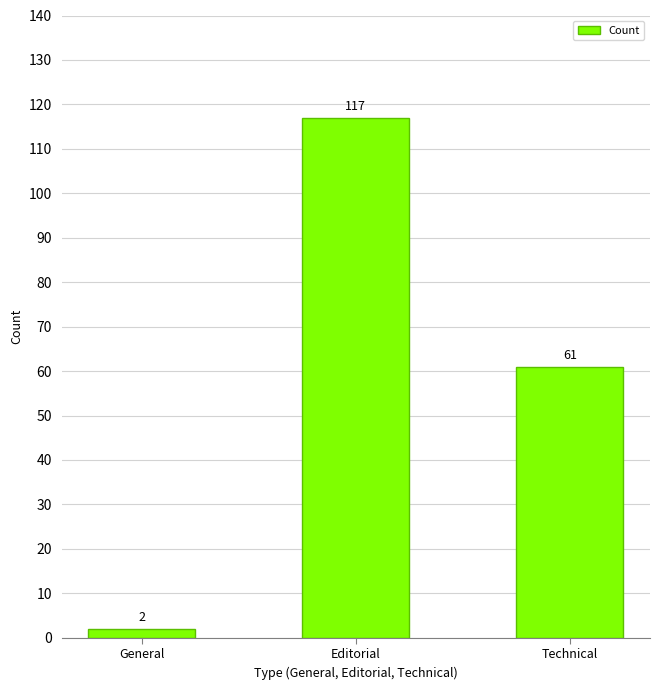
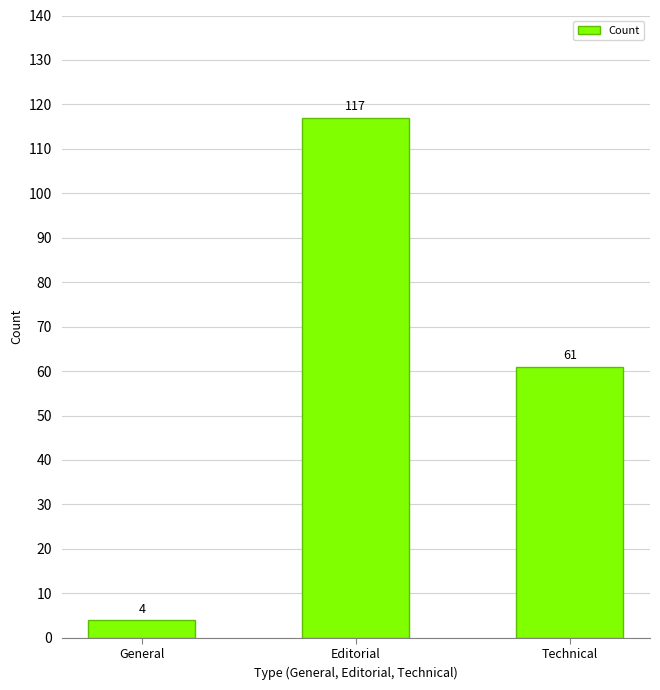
  {
-   "General": 2,
+   "General": 4,
    "Editorial": 117,
    "Technical": 61
  }
